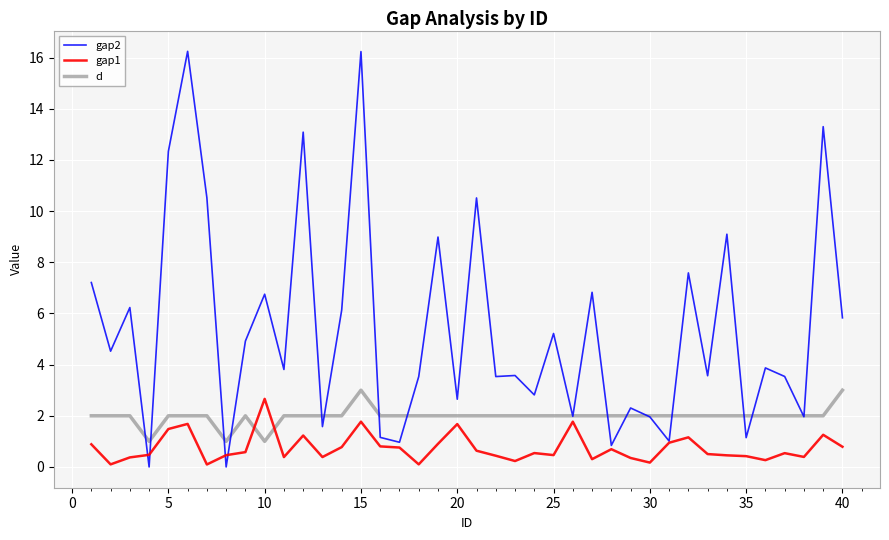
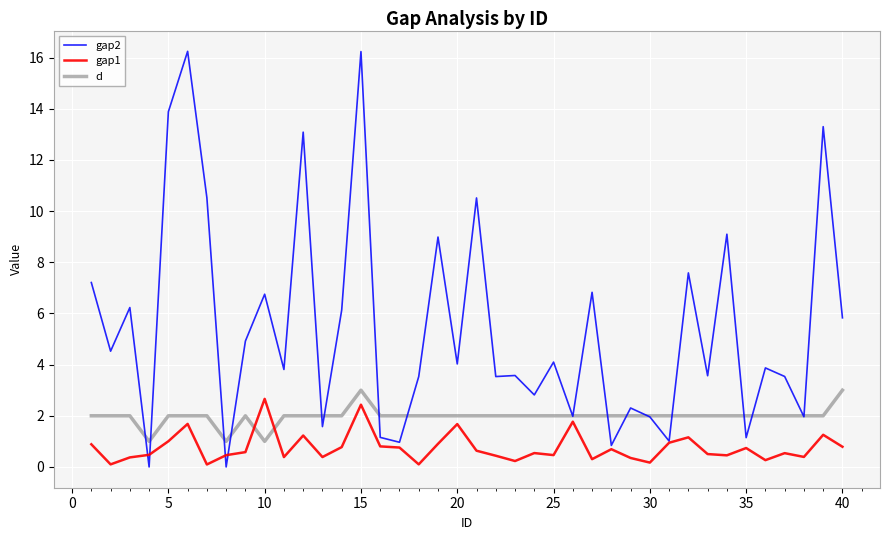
  {
    "gap2": {
-     "5": 12.3,
+     "5": 13.9,
      "10": 6.8,
      "15": 16.2,
-     "20": 2.6,
-     "25": 5.2,
+     "20": 4.0,
+     "25": 4.1,
      "35": 1.1,
      "40": 5.8
    },
    "gap1": {
-     "5": 1.5,
+     "5": 1.0,
      "10": 2.7,
-     "15": 1.8,
+     "15": 2.4,
      "20": 1.7,
      "25": 0.5,
      "30": 0.2,
-     "35": 0.4,
+     "35": 0.7,
      "40": 0.8
    },
    "d": {
      "5": 2.0,
      "10": 1.0,
      "15": 3.0,
      "20": 2.0,
      "25": 2.0,
      "35": 2.0,
      "40": 3.0
    }
  }
